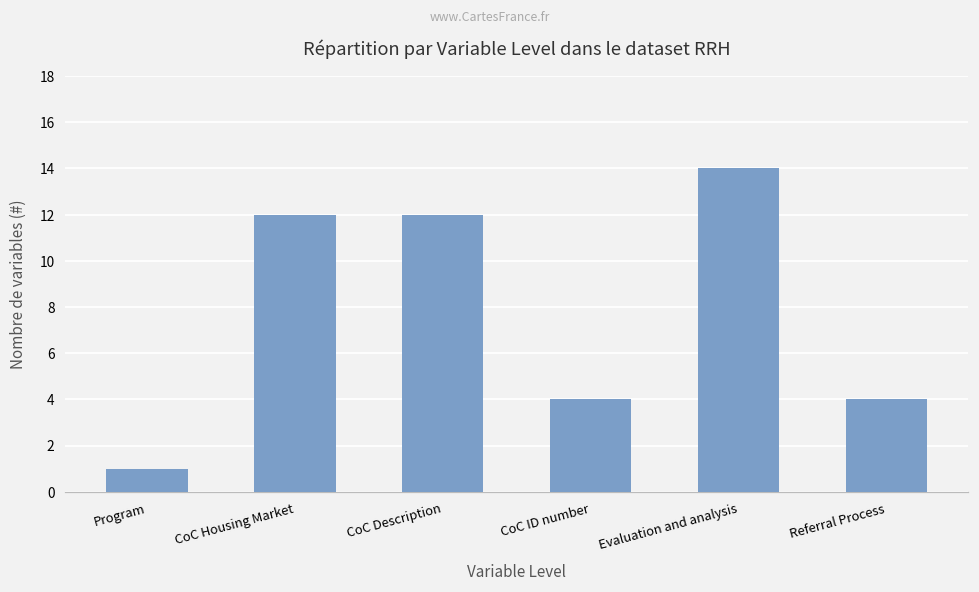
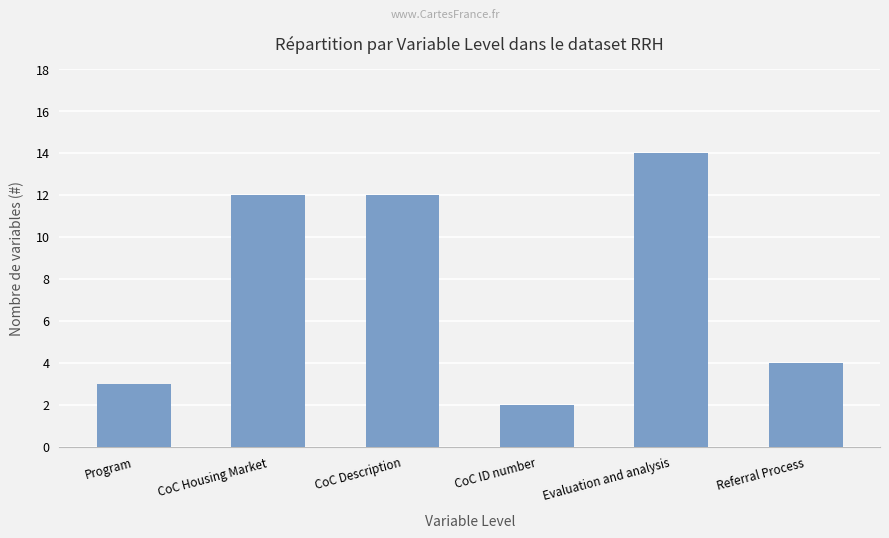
  {
-   "Program": 1,
+   "Program": 3,
    "CoC Housing Market": 12,
    "CoC Description": 12,
-   "CoC ID number": 4,
+   "CoC ID number": 2,
    "Evaluation and analysis": 14,
    "Referral Process": 4
  }
